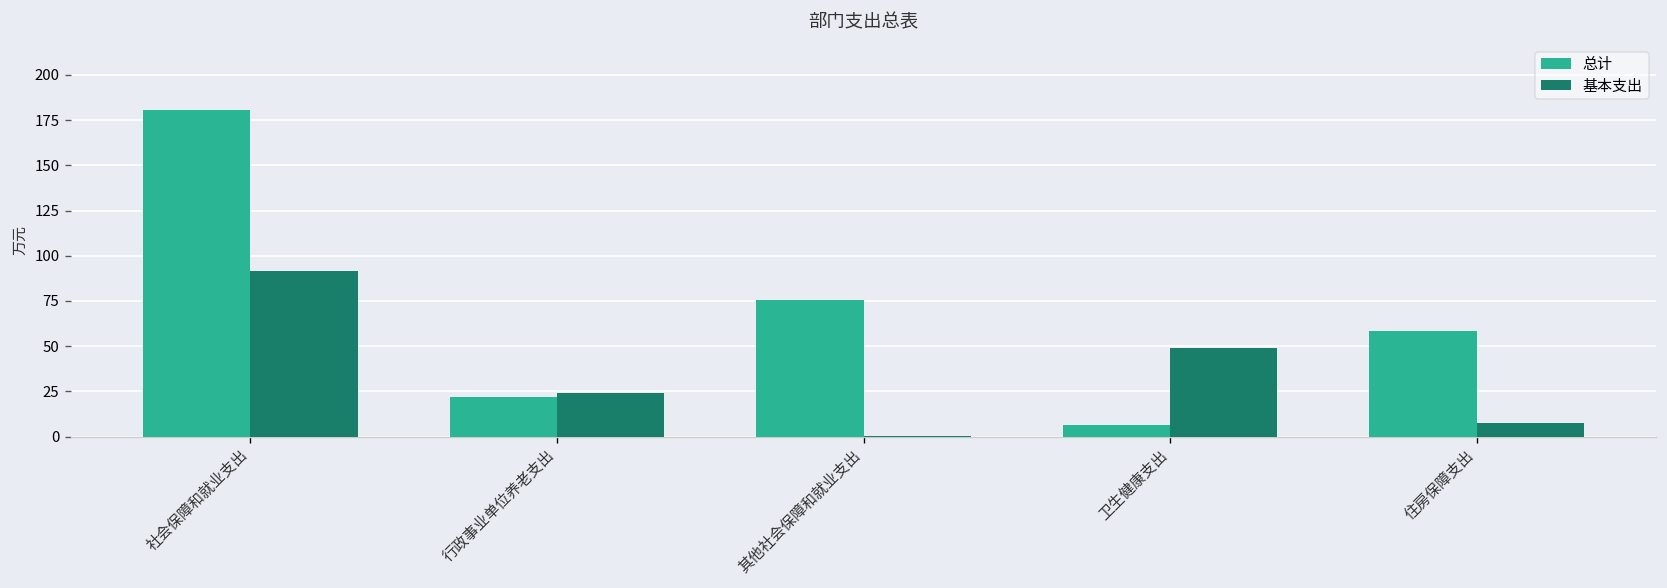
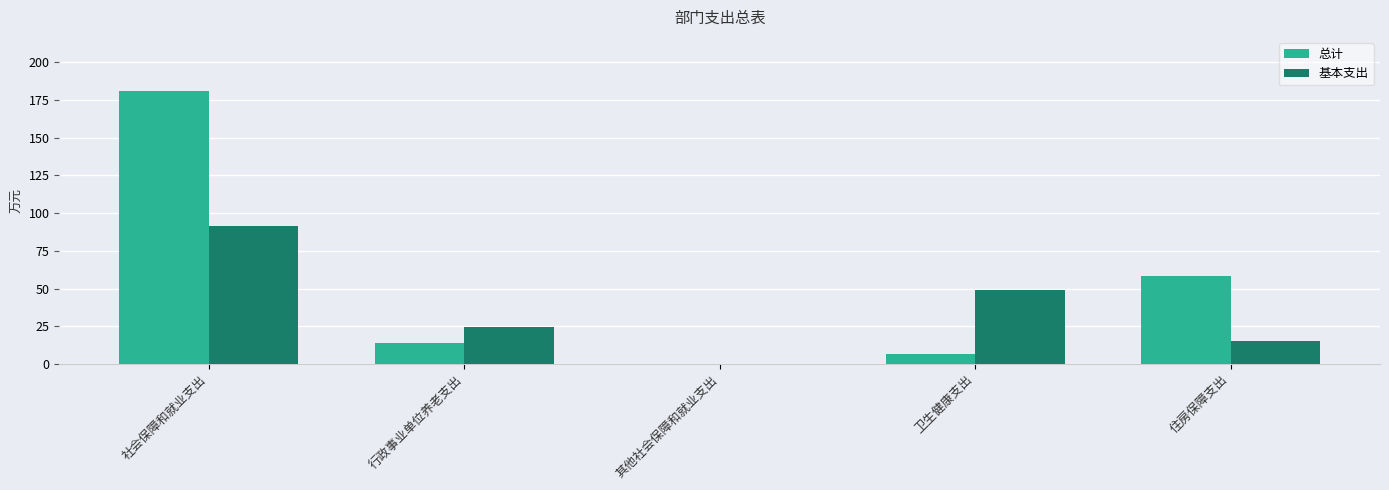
  {
    "总计": {
      "社会保障和就业支出": 181,
-     "行政事业单位养老支出": 22,
-     "其他社会保障和就业支出": 76,
+     "行政事业单位养老支出": 14,
+     "其他社会保障和就业支出": 0,
      "卫生健康支出": 6,
      "住房保障支出": 58
    },
    "基本支出": {
      "社会保障和就业支出": 92,
      "行政事业单位养老支出": 24,
      "卫生健康支出": 49,
-     "住房保障支出": 8
+     "住房保障支出": 15
    }
  }
